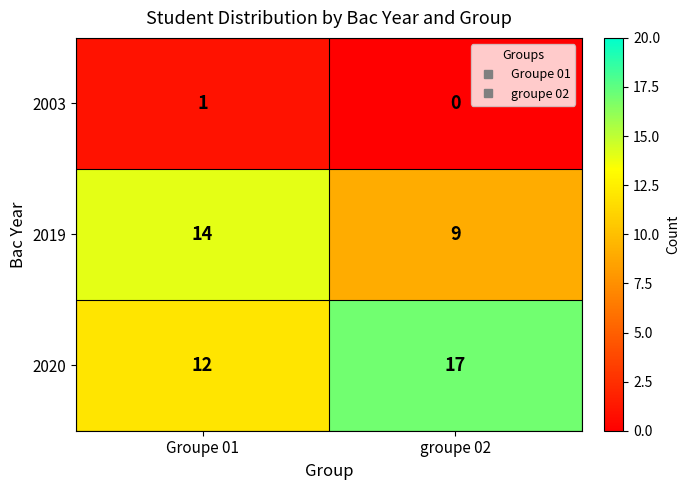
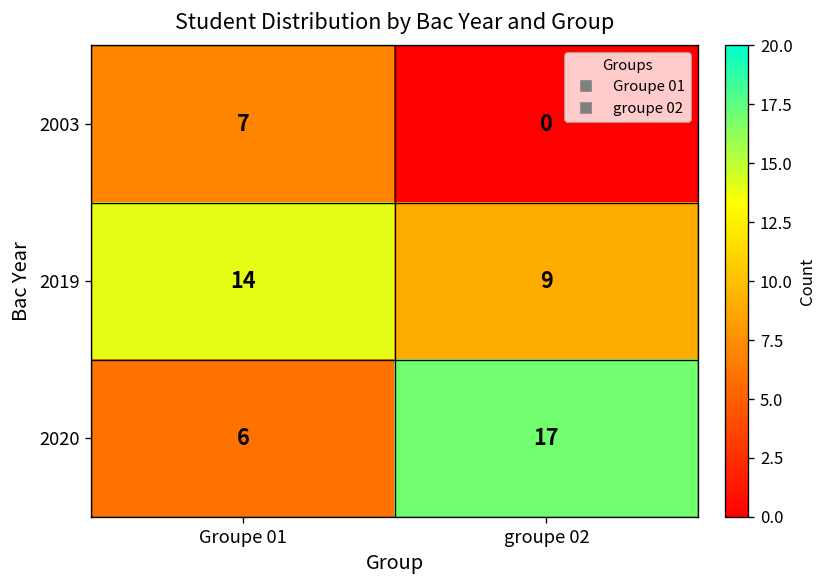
  {
    "2003": {
-     "Groupe 01": 1,
+     "Groupe 01": 7,
      "groupe 02": 0
    },
    "2019": {
      "Groupe 01": 14,
      "groupe 02": 9
    },
    "2020": {
-     "Groupe 01": 12,
+     "Groupe 01": 6,
      "groupe 02": 17
    }
  }
